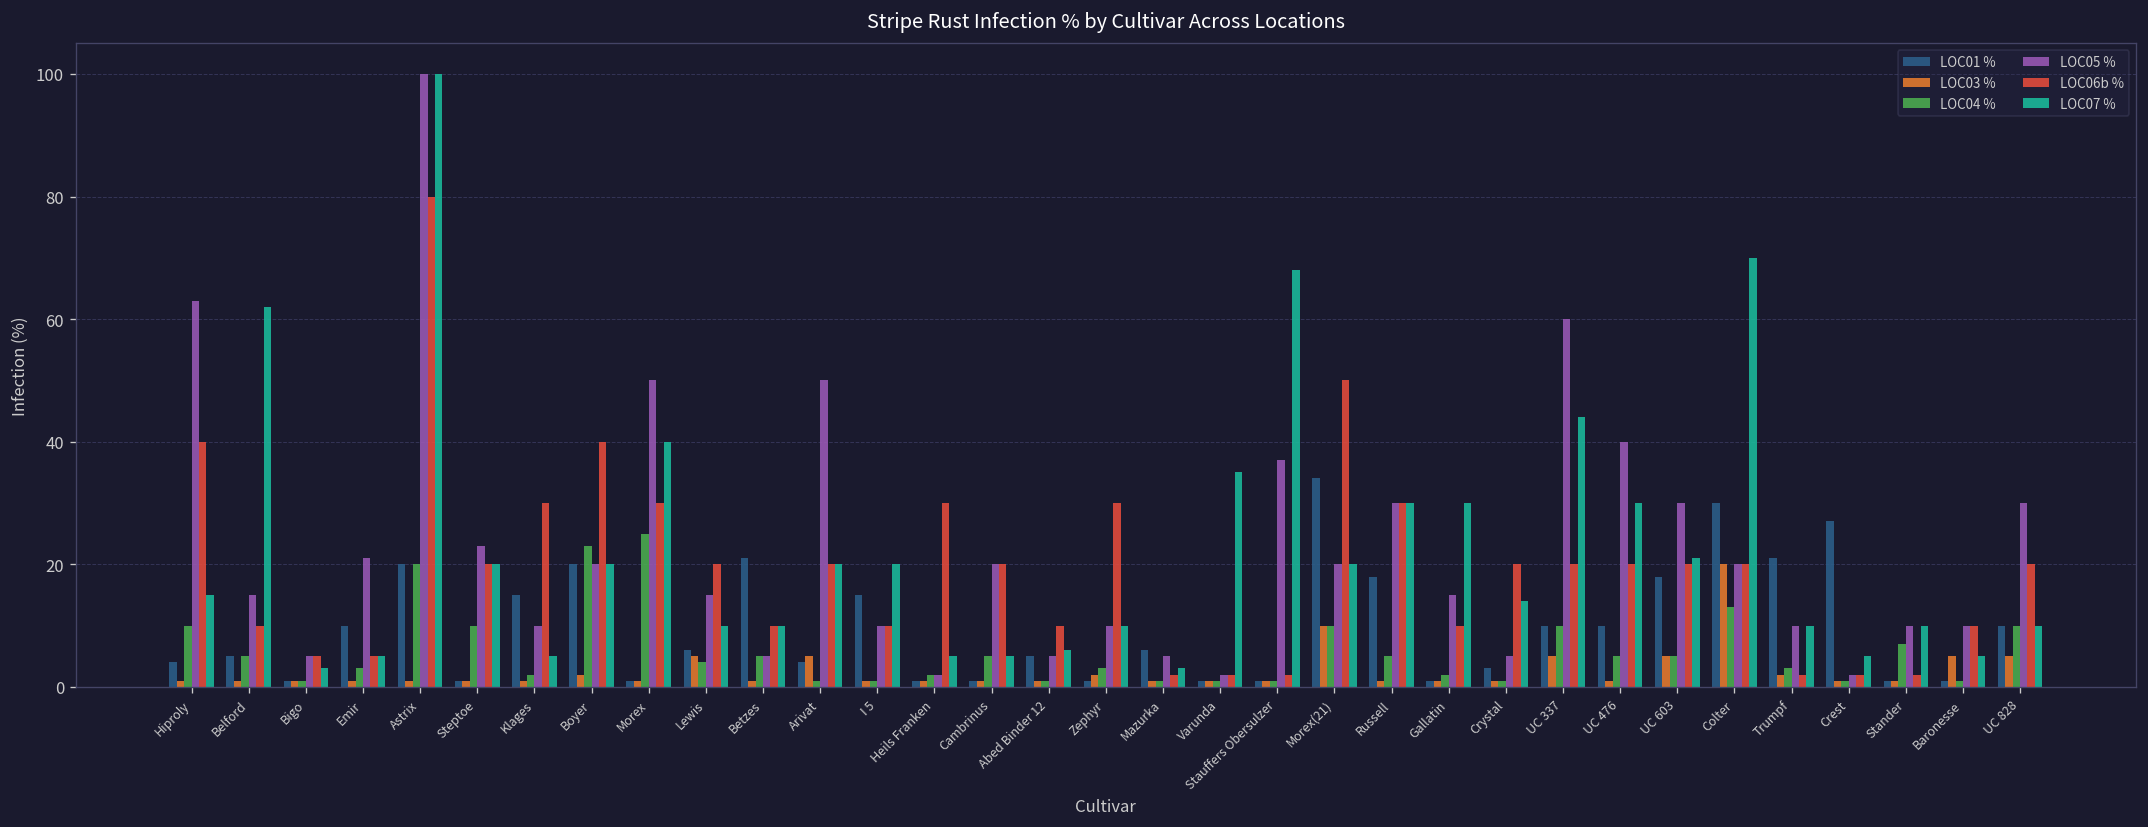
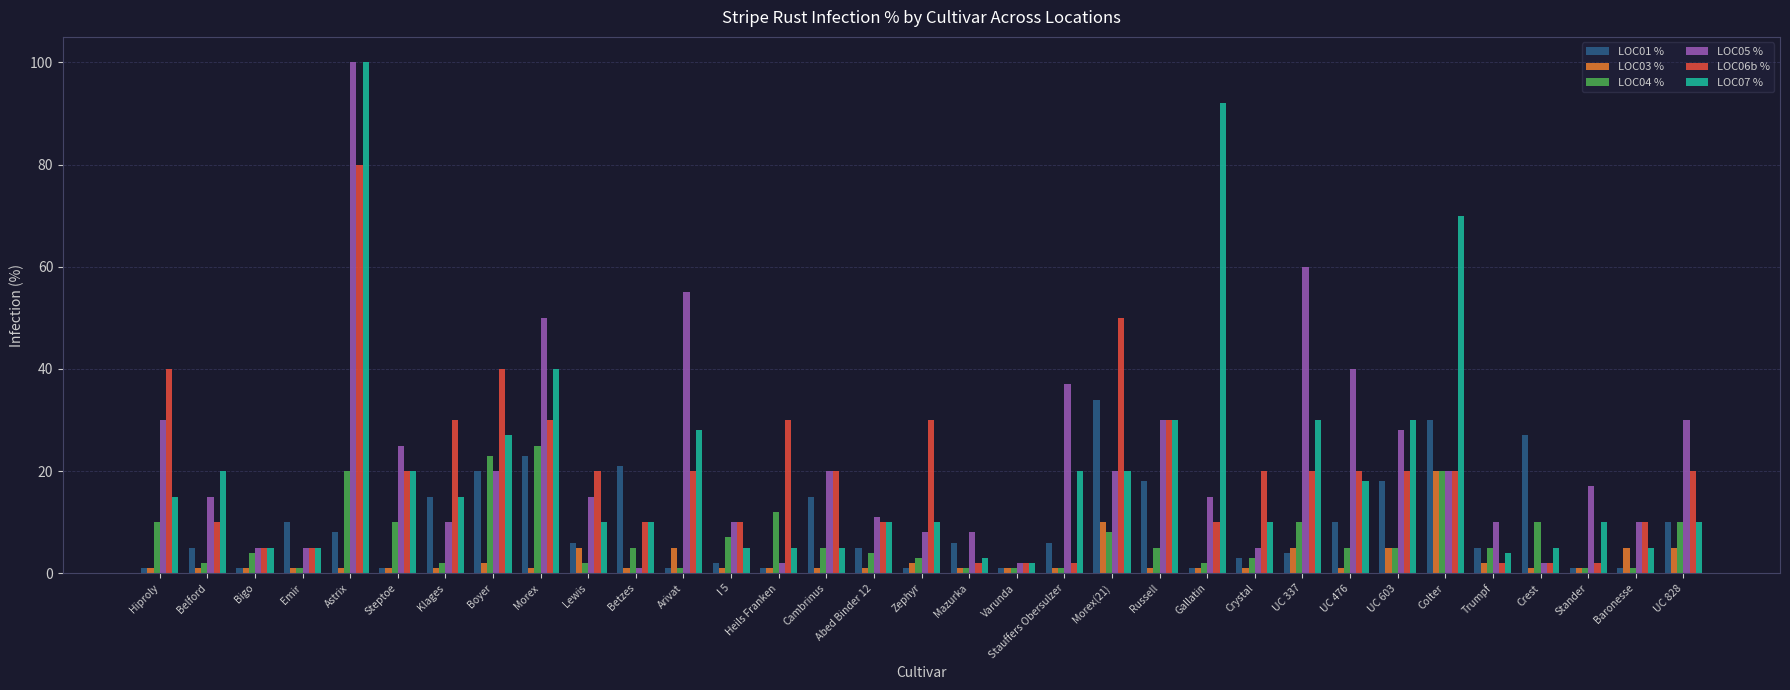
  {
    "LOC01 %": {
-     "Hiproly": 4,
+     "Hiproly": 1,
      "Belford": 5,
      "Bigo": 1,
      "Emir": 10,
-     "Astrix": 20,
+     "Astrix": 8,
      "Steptoe": 1,
      "Klages": 15,
      "Boyer": 20,
-     "Morex": 1,
+     "Morex": 23,
      "Lewis": 6,
      "Betzes": 21,
-     "Arivat": 4,
-     "I 5": 15,
+     "Arivat": 1,
+     "I 5": 2,
      "Heils Franken": 1,
-     "Cambrinus": 1,
+     "Cambrinus": 15,
      "Abed Binder 12": 5,
      "Zephyr": 1,
      "Mazurka": 6,
      "Varunda": 1,
-     "Stauffers Obersulzer": 1,
+     "Stauffers Obersulzer": 6,
      "Morex(21)": 34,
      "Russell": 18,
      "Gallatin": 1,
      "Crystal": 3,
-     "UC 337": 10,
+     "UC 337": 4,
      "UC 476": 10,
      "UC 603": 18,
      "Colter": 30,
-     "Trumpf": 21,
+     "Trumpf": 5,
      "Crest": 27,
      "Stander": 1,
      "Baronesse": 1,
      "UC 828": 10
    },
    "LOC04 %": {
      "Hiproly": 10,
-     "Belford": 5,
-     "Bigo": 1,
-     "Emir": 3,
+     "Belford": 2,
+     "Bigo": 4,
+     "Emir": 1,
      "Astrix": 20,
      "Steptoe": 10,
      "Klages": 2,
      "Boyer": 23,
      "Morex": 25,
-     "Lewis": 4,
+     "Lewis": 2,
      "Betzes": 5,
      "Arivat": 1,
-     "I 5": 1,
-     "Heils Franken": 2,
+     "I 5": 7,
+     "Heils Franken": 12,
      "Cambrinus": 5,
-     "Abed Binder 12": 1,
+     "Abed Binder 12": 4,
      "Zephyr": 3,
      "Mazurka": 1,
      "Varunda": 1,
      "Stauffers Obersulzer": 1,
-     "Morex(21)": 10,
+     "Morex(21)": 8,
      "Russell": 5,
      "Gallatin": 2,
-     "Crystal": 1,
+     "Crystal": 3,
      "UC 337": 10,
      "UC 476": 5,
      "UC 603": 5,
-     "Colter": 13,
-     "Trumpf": 3,
-     "Crest": 1,
-     "Stander": 7,
+     "Colter": 20,
+     "Trumpf": 5,
+     "Crest": 10,
+     "Stander": 1,
      "Baronesse": 1,
      "UC 828": 10
    },
    "LOC05 %": {
-     "Hiproly": 63,
+     "Hiproly": 30,
      "Belford": 15,
      "Bigo": 5,
-     "Emir": 21,
+     "Emir": 5,
      "Astrix": 100,
-     "Steptoe": 23,
+     "Steptoe": 25,
      "Klages": 10,
      "Boyer": 20,
      "Morex": 50,
      "Lewis": 15,
-     "Betzes": 5,
-     "Arivat": 50,
+     "Betzes": 1,
+     "Arivat": 55,
      "I 5": 10,
      "Heils Franken": 2,
      "Cambrinus": 20,
-     "Abed Binder 12": 5,
-     "Zephyr": 10,
-     "Mazurka": 5,
+     "Abed Binder 12": 11,
+     "Zephyr": 8,
+     "Mazurka": 8,
      "Varunda": 2,
      "Stauffers Obersulzer": 37,
      "Morex(21)": 20,
      "Russell": 30,
      "Gallatin": 15,
      "Crystal": 5,
      "UC 337": 60,
      "UC 476": 40,
-     "UC 603": 30,
+     "UC 603": 28,
      "Colter": 20,
      "Trumpf": 10,
      "Crest": 2,
-     "Stander": 10,
+     "Stander": 17,
      "Baronesse": 10,
      "UC 828": 30
    },
    "LOC07 %": {
      "Hiproly": 15,
-     "Belford": 62,
-     "Bigo": 3,
+     "Belford": 20,
+     "Bigo": 5,
      "Emir": 5,
      "Astrix": 100,
      "Steptoe": 20,
-     "Klages": 5,
-     "Boyer": 20,
+     "Klages": 15,
+     "Boyer": 27,
      "Morex": 40,
      "Lewis": 10,
      "Betzes": 10,
-     "Arivat": 20,
-     "I 5": 20,
+     "Arivat": 28,
+     "I 5": 5,
      "Heils Franken": 5,
      "Cambrinus": 5,
-     "Abed Binder 12": 6,
+     "Abed Binder 12": 10,
      "Zephyr": 10,
      "Mazurka": 3,
-     "Varunda": 35,
-     "Stauffers Obersulzer": 68,
+     "Varunda": 2,
+     "Stauffers Obersulzer": 20,
      "Morex(21)": 20,
      "Russell": 30,
-     "Gallatin": 30,
-     "Crystal": 14,
-     "UC 337": 44,
-     "UC 476": 30,
-     "UC 603": 21,
+     "Gallatin": 92,
+     "Crystal": 10,
+     "UC 337": 30,
+     "UC 476": 18,
+     "UC 603": 30,
      "Colter": 70,
-     "Trumpf": 10,
+     "Trumpf": 4,
      "Crest": 5,
      "Stander": 10,
      "Baronesse": 5,
      "UC 828": 10
    }
  }
